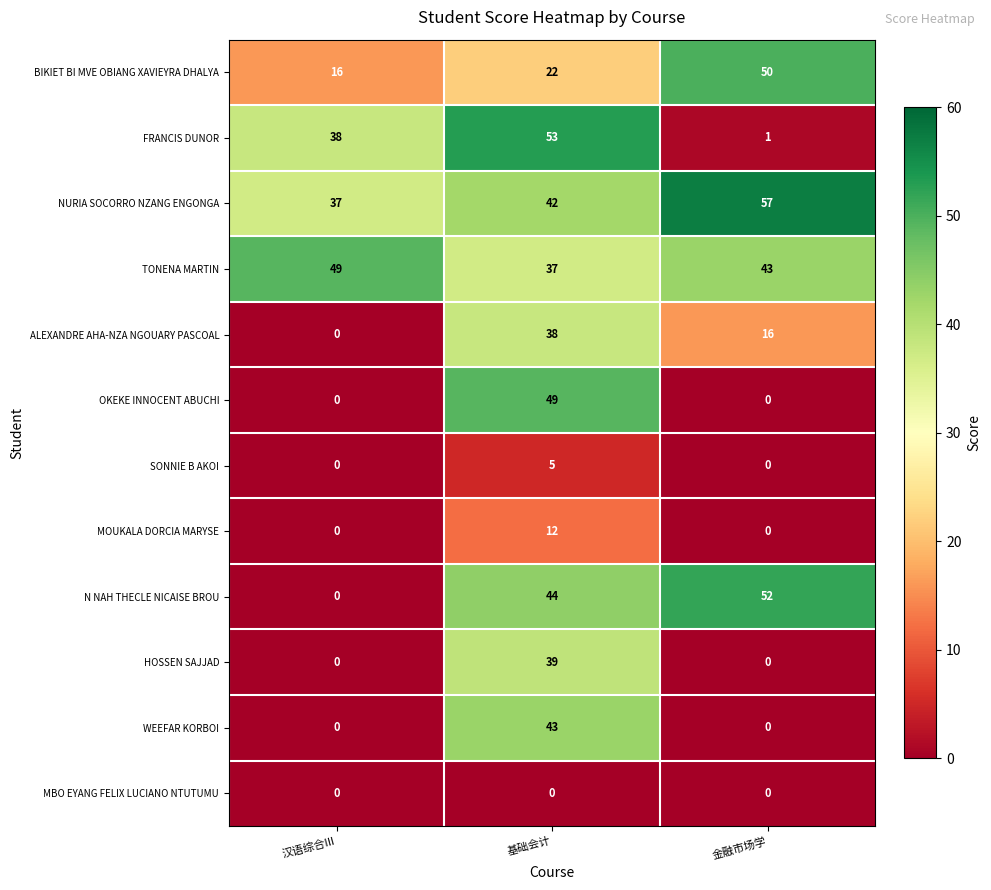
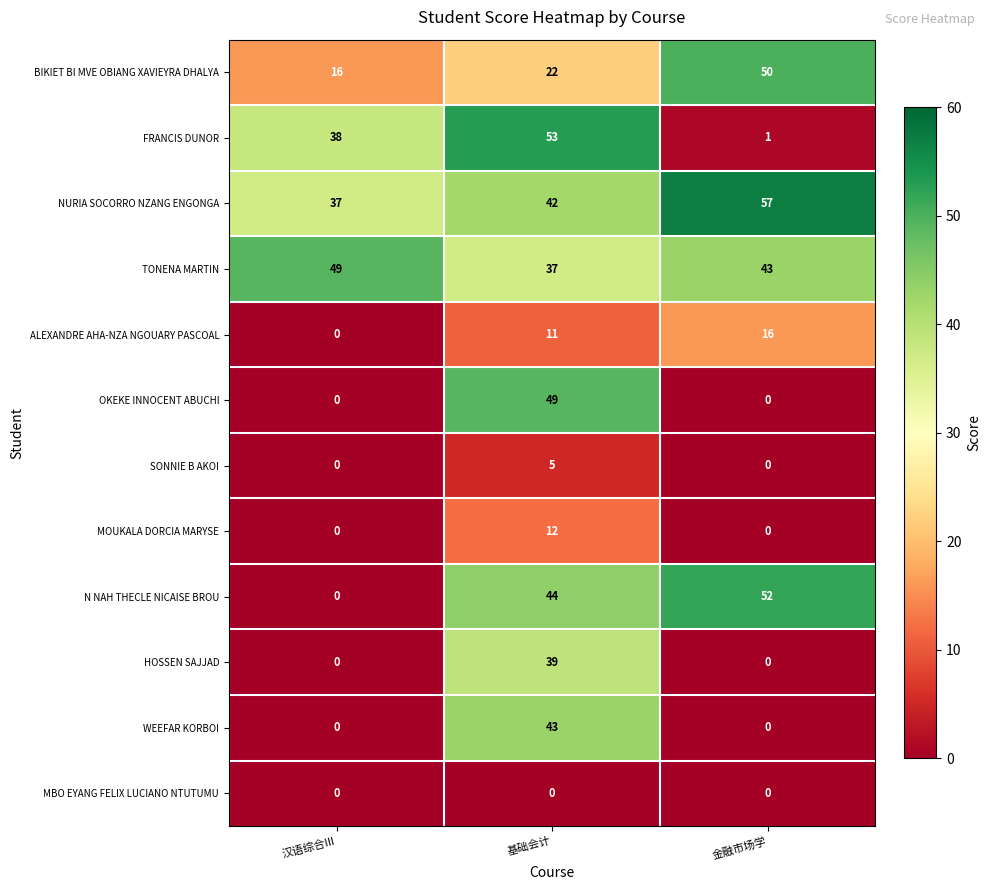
  {
    "BIKIET BI MVE OBIANG XAVIEYRA DHALYA": {
      "汉语综合III": 16,
      "基础会计": 22,
      "金融市场学": 50
    },
    "FRANCIS DUNOR": {
      "汉语综合III": 38,
      "基础会计": 53,
      "金融市场学": 1
    },
    "NURIA SOCORRO NZANG ENGONGA": {
      "汉语综合III": 37,
      "基础会计": 42,
      "金融市场学": 57
    },
    "TONENA MARTIN": {
      "汉语综合III": 49,
      "基础会计": 37,
      "金融市场学": 43
    },
    "ALEXANDRE AHA-NZA NGOUARY PASCOAL": {
      "汉语综合III": 0,
-     "基础会计": 38,
+     "基础会计": 11,
      "金融市场学": 16
    },
    "OKEKE INNOCENT ABUCHI": {
      "汉语综合III": 0,
      "基础会计": 49,
      "金融市场学": 0
    },
    "SONNIE B AKOI": {
      "汉语综合III": 0,
      "基础会计": 5,
      "金融市场学": 0
    },
    "MOUKALA DORCIA MARYSE": {
      "汉语综合III": 0,
      "基础会计": 12,
      "金融市场学": 0
    },
    "N NAH THECLE NICAISE BROU": {
      "汉语综合III": 0,
      "基础会计": 44,
      "金融市场学": 52
    },
    "HOSSEN SAJJAD": {
      "汉语综合III": 0,
      "基础会计": 39,
      "金融市场学": 0
    },
    "WEEFAR KORBOI": {
      "汉语综合III": 0,
      "基础会计": 43,
      "金融市场学": 0
    },
    "MBO EYANG FELIX LUCIANO NTUTUMU": {
      "汉语综合III": 0,
      "基础会计": 0,
      "金融市场学": 0
    }
  }
